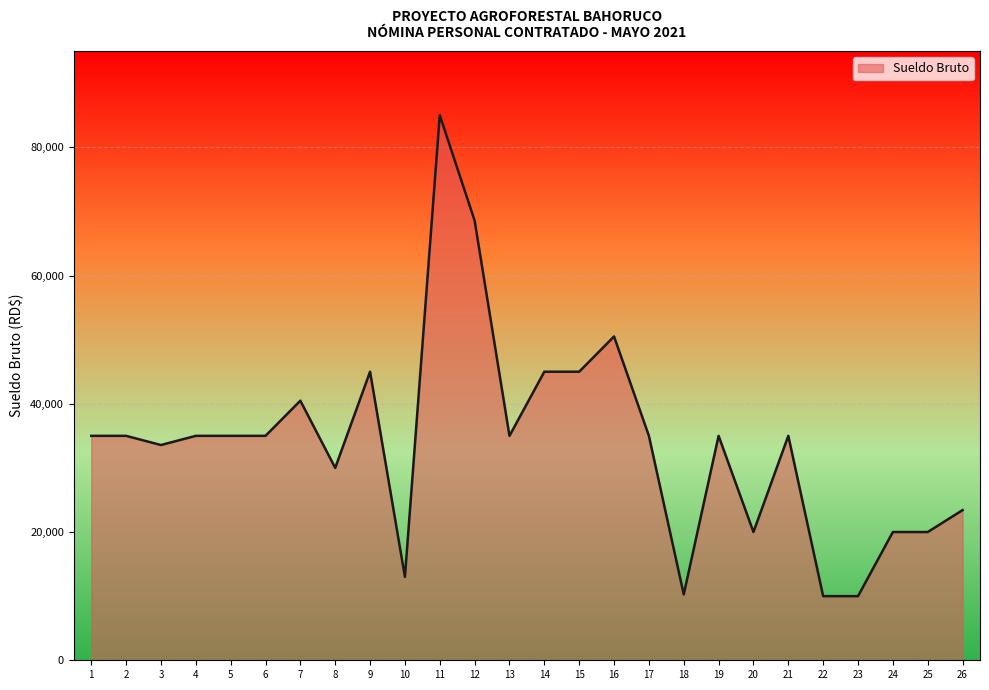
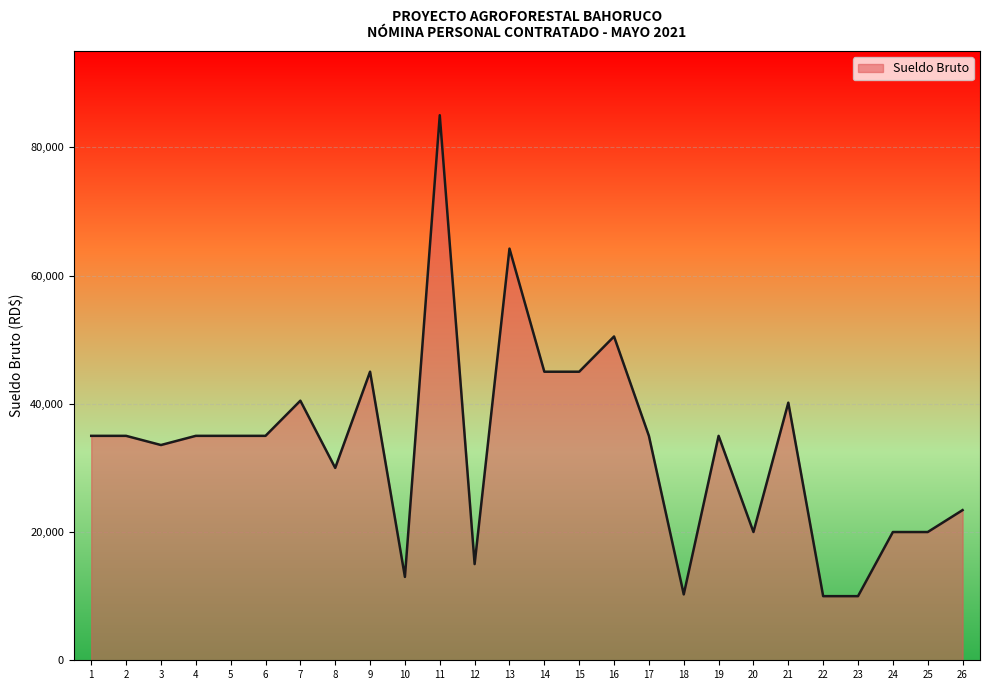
  {
    "1": "35,000",
    "2": "35,000",
    "3": "34,000",
    "4": "35,000",
    "5": "35,000",
    "6": "35,000",
    "7": "40,000",
    "8": "30,000",
    "9": "45,000",
    "10": "13,000",
    "11": "85,000",
-   "12": "69,000",
-   "13": "35,000",
+   "12": "15,000",
+   "13": "64,000",
    "14": "45,000",
    "15": "45,000",
    "16": "50,000",
    "17": "35,000",
    "18": "10,000",
    "19": "35,000",
    "20": "20,000",
-   "21": "35,000",
+   "21": "40,000",
    "22": "10,000",
    "23": "10,000",
    "24": "20,000",
    "25": "20,000",
    "26": "23,000"
  }
